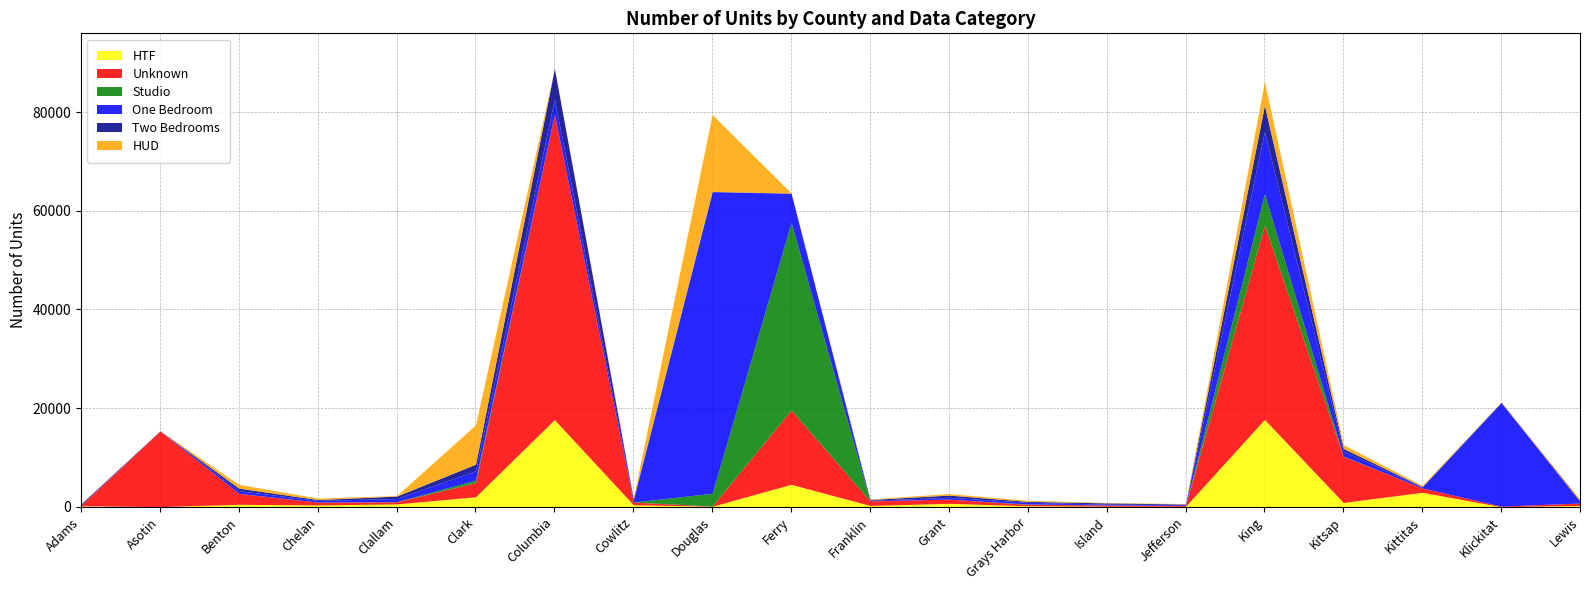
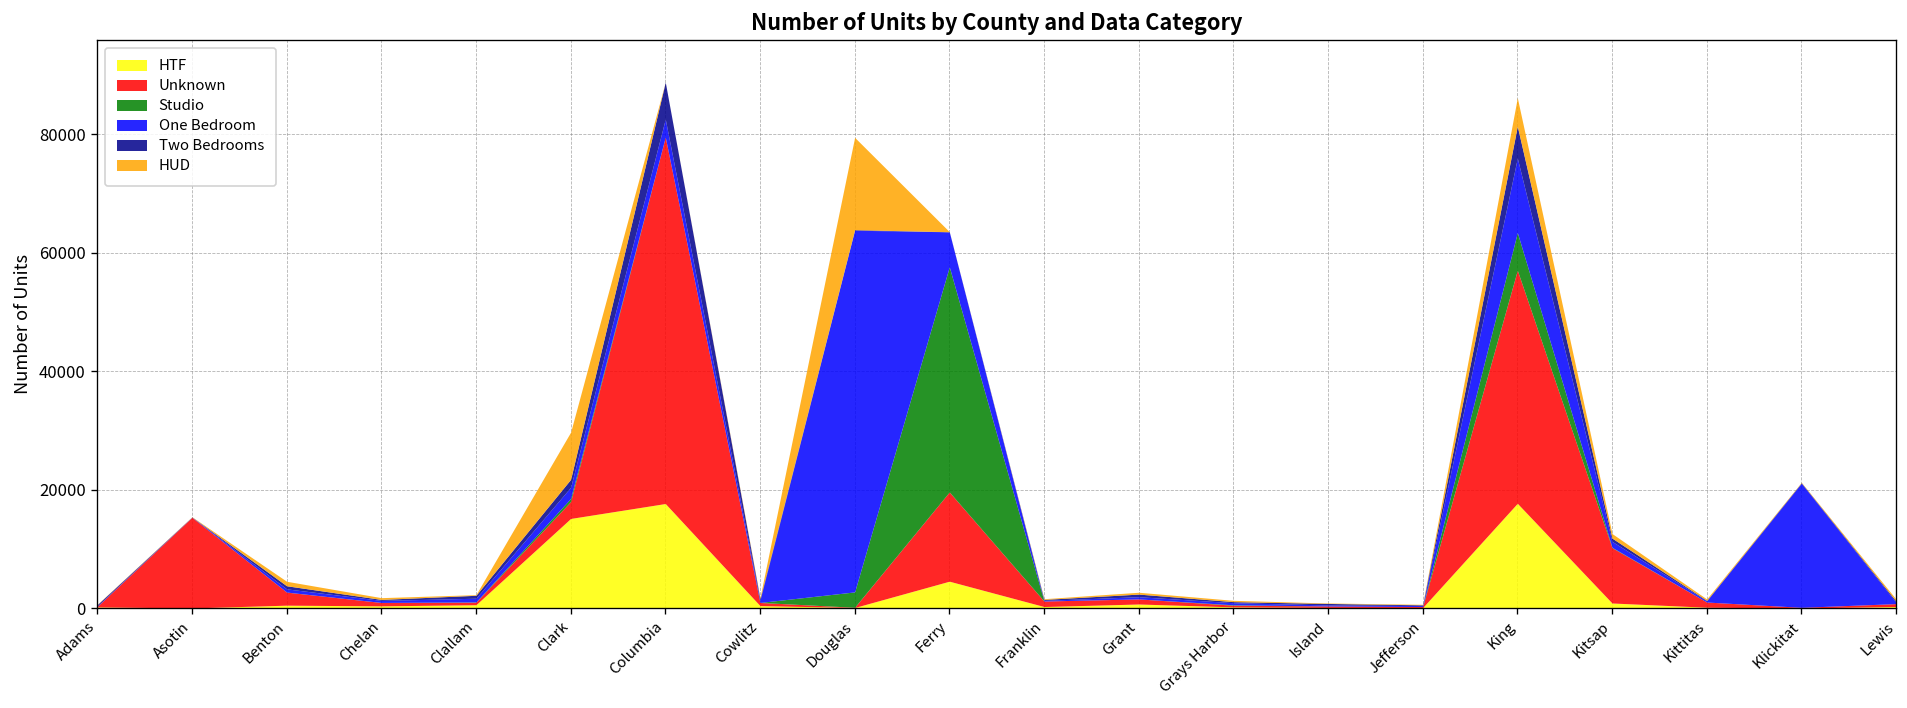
  {
    "HTF": {
      "Benton": 1000,
-     "Clark": 2000,
+     "Clark": 15000,
      "Columbia": 18000,
      "Ferry": 5000,
      "Grant": 1000,
      "King": 18000,
      "Kitsap": 1000,
-     "Kittitas": 3000
+     "Kittitas": 0
    },
    "Unknown": {
      "Ferry": 15000,
      "King": 39000
    },
    "Studio": {
      "Douglas": 3000,
      "Ferry": 38000,
      "King": 6000
    },
    "One Bedroom": {
      "Benton": 1000,
      "Clark": 2000,
      "Columbia": 3000,
      "King": 13000,
      "Kitsap": 1000
    },
    "Two Bedrooms": {
      "Benton": 1000,
      "Clark": 1000,
      "King": 5000,
      "Kitsap": 1000
    },
    "HUD": {
      "Benton": 1000,
      "Clark": 8000,
      "Douglas": 16000,
      "King": 5000,
      "Kitsap": 1000
    }
  }
